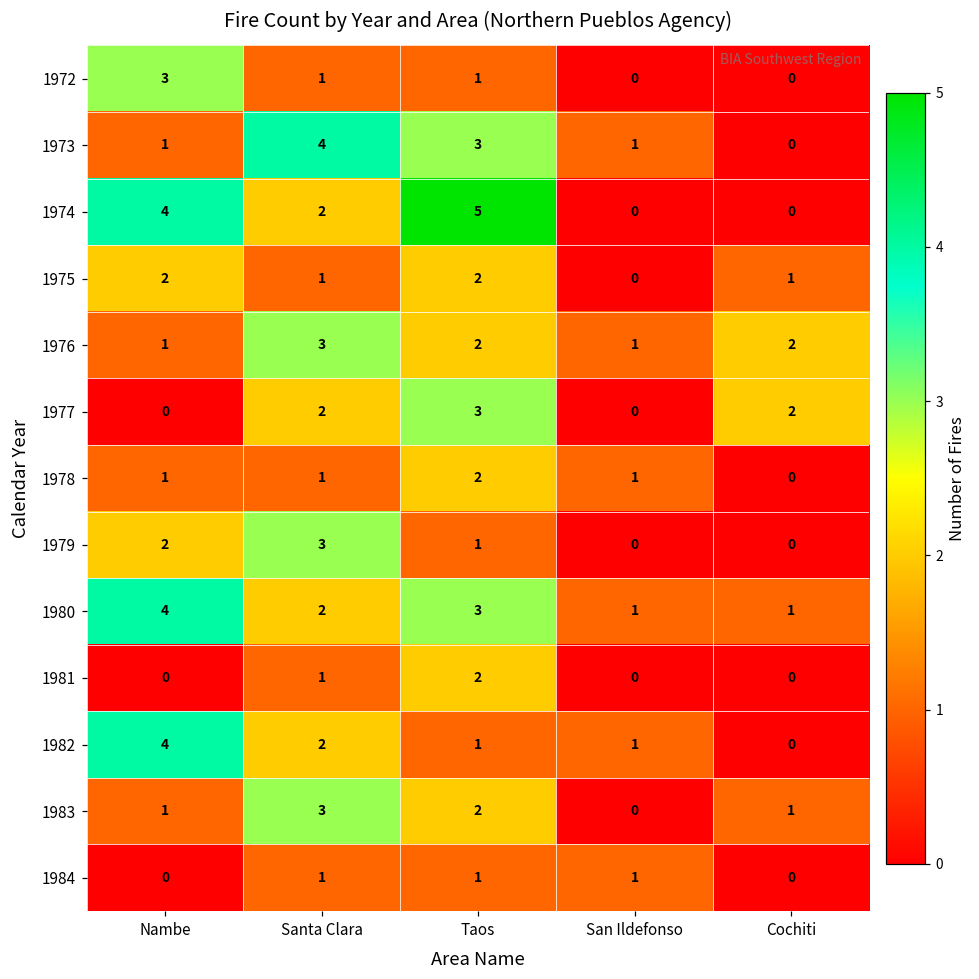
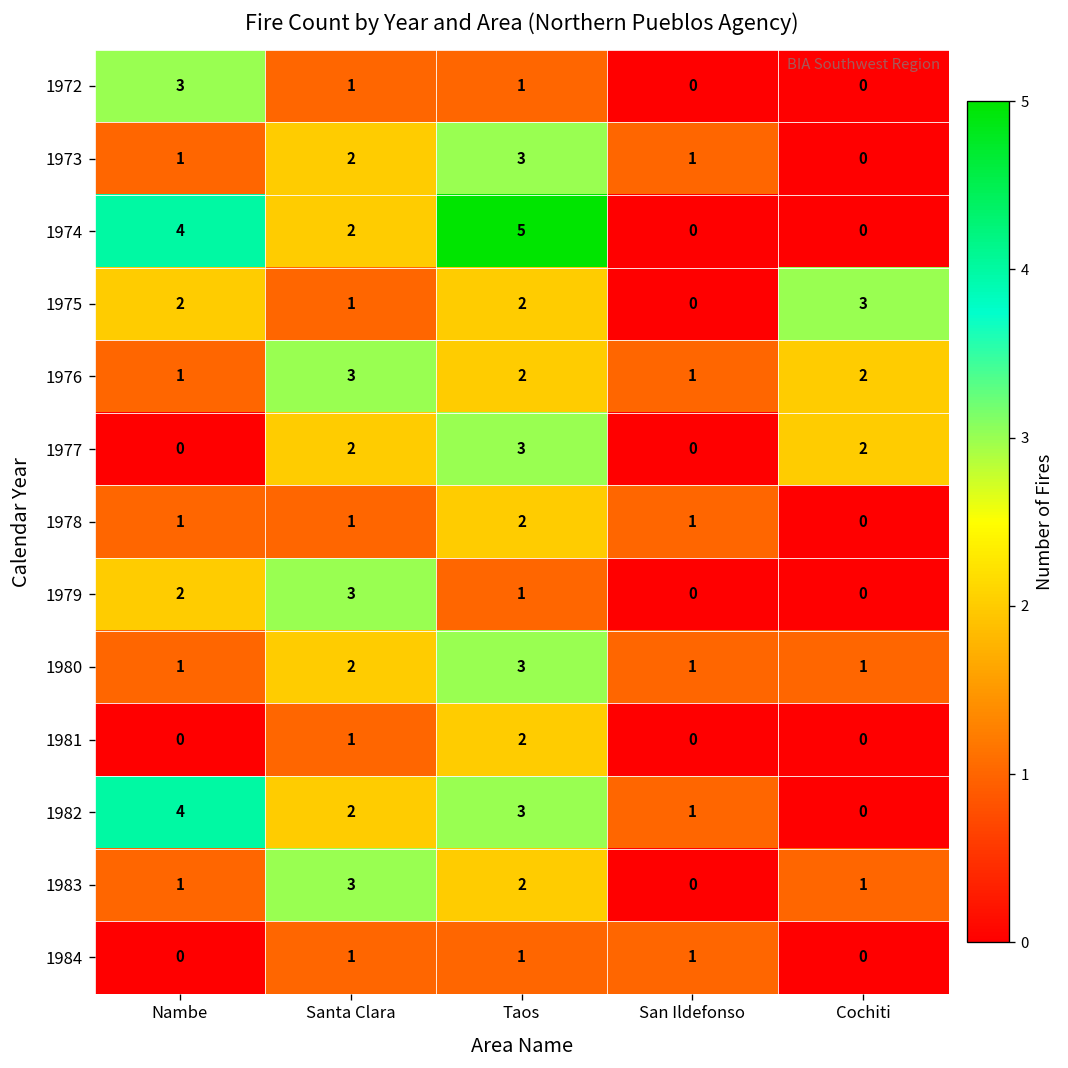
  {
    "1972": {
      "Nambe": 3,
      "Santa Clara": 1,
      "Taos": 1,
      "San Ildefonso": 0
    },
    "1973": {
      "Nambe": 1,
-     "Santa Clara": 4,
+     "Santa Clara": 2,
      "Taos": 3,
      "San Ildefonso": 1,
      "Cochiti": 0
    },
    "1974": {
      "Nambe": 4,
      "Santa Clara": 2,
      "Taos": 5,
      "San Ildefonso": 0,
      "Cochiti": 0
    },
    "1975": {
      "Nambe": 2,
      "Santa Clara": 1,
      "Taos": 2,
      "San Ildefonso": 0,
-     "Cochiti": 1
+     "Cochiti": 3
    },
    "1976": {
      "Nambe": 1,
      "Santa Clara": 3,
      "Taos": 2,
      "San Ildefonso": 1,
      "Cochiti": 2
    },
    "1977": {
      "Nambe": 0,
      "Santa Clara": 2,
      "Taos": 3,
      "San Ildefonso": 0,
      "Cochiti": 2
    },
    "1978": {
      "Nambe": 1,
      "Santa Clara": 1,
      "Taos": 2,
      "San Ildefonso": 1,
      "Cochiti": 0
    },
    "1979": {
      "Nambe": 2,
      "Santa Clara": 3,
      "Taos": 1,
      "San Ildefonso": 0,
      "Cochiti": 0
    },
    "1980": {
-     "Nambe": 4,
+     "Nambe": 1,
      "Santa Clara": 2,
      "Taos": 3,
      "San Ildefonso": 1,
      "Cochiti": 1
    },
    "1981": {
      "Nambe": 0,
      "Santa Clara": 1,
      "Taos": 2,
      "San Ildefonso": 0,
      "Cochiti": 0
    },
    "1982": {
      "Nambe": 4,
      "Santa Clara": 2,
-     "Taos": 1,
+     "Taos": 3,
      "San Ildefonso": 1,
      "Cochiti": 0
    },
    "1983": {
      "Nambe": 1,
      "Santa Clara": 3,
      "Taos": 2,
      "San Ildefonso": 0,
      "Cochiti": 1
    },
    "1984": {
      "Nambe": 0,
      "Santa Clara": 1,
      "Taos": 1,
      "San Ildefonso": 1,
      "Cochiti": 0
    }
  }
